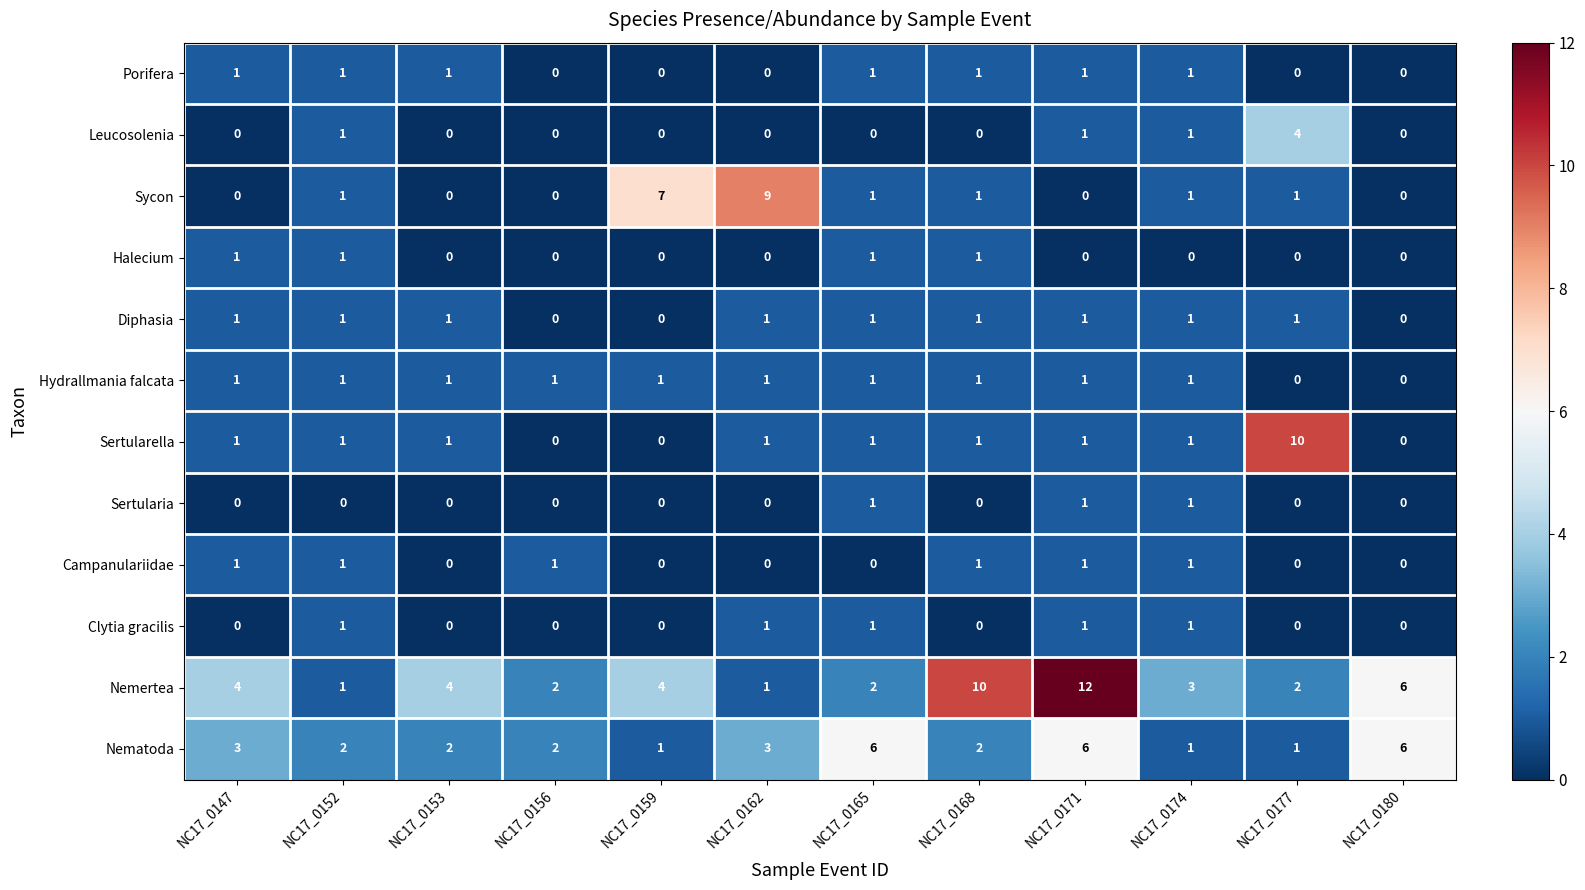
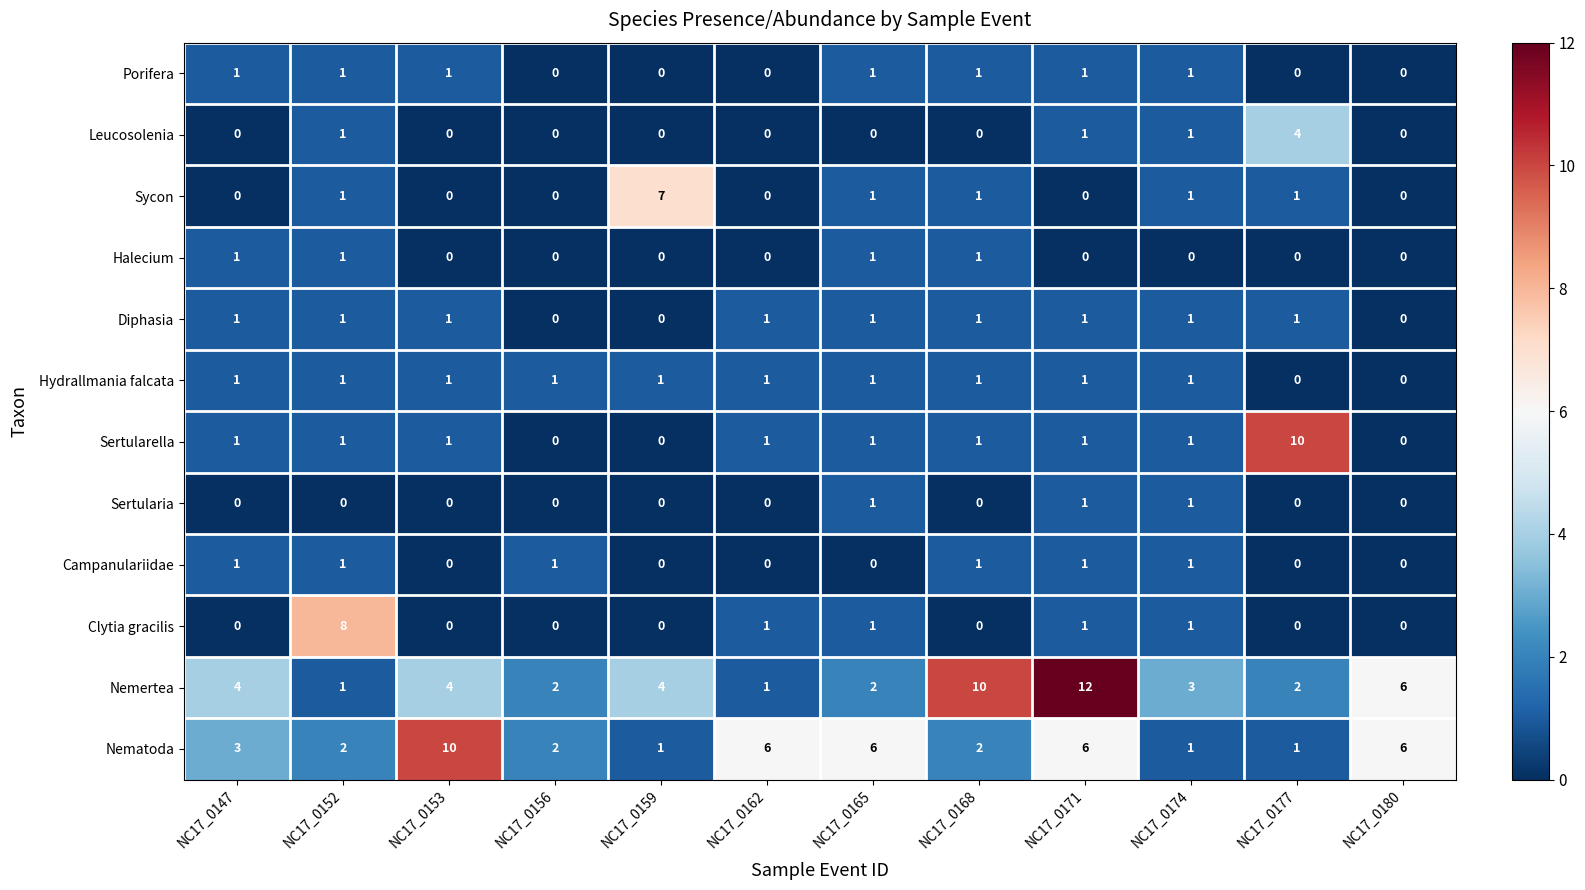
  {
    "Porifera": {
      "NC17_0147": 1,
      "NC17_0152": 1,
      "NC17_0153": 1,
      "NC17_0156": 0,
      "NC17_0159": 0,
      "NC17_0162": 0,
      "NC17_0165": 1,
      "NC17_0168": 1,
      "NC17_0171": 1,
      "NC17_0174": 1,
      "NC17_0177": 0,
      "NC17_0180": 0
    },
    "Leucosolenia": {
      "NC17_0147": 0,
      "NC17_0152": 1,
      "NC17_0153": 0,
      "NC17_0156": 0,
      "NC17_0159": 0,
      "NC17_0162": 0,
      "NC17_0165": 0,
      "NC17_0168": 0,
      "NC17_0171": 1,
      "NC17_0174": 1,
      "NC17_0177": 4,
      "NC17_0180": 0
    },
    "Sycon": {
      "NC17_0147": 0,
      "NC17_0152": 1,
      "NC17_0153": 0,
      "NC17_0156": 0,
      "NC17_0159": 7,
-     "NC17_0162": 9,
+     "NC17_0162": 0,
      "NC17_0165": 1,
      "NC17_0168": 1,
      "NC17_0171": 0,
      "NC17_0174": 1,
      "NC17_0177": 1,
      "NC17_0180": 0
    },
    "Halecium": {
      "NC17_0147": 1,
      "NC17_0152": 1,
      "NC17_0153": 0,
      "NC17_0156": 0,
      "NC17_0159": 0,
      "NC17_0162": 0,
      "NC17_0165": 1,
      "NC17_0168": 1,
      "NC17_0171": 0,
      "NC17_0174": 0,
      "NC17_0177": 0,
      "NC17_0180": 0
    },
    "Diphasia": {
      "NC17_0147": 1,
      "NC17_0152": 1,
      "NC17_0153": 1,
      "NC17_0156": 0,
      "NC17_0159": 0,
      "NC17_0162": 1,
      "NC17_0165": 1,
      "NC17_0168": 1,
      "NC17_0171": 1,
      "NC17_0174": 1,
      "NC17_0177": 1,
      "NC17_0180": 0
    },
    "Hydrallmania falcata": {
      "NC17_0147": 1,
      "NC17_0152": 1,
      "NC17_0153": 1,
      "NC17_0156": 1,
      "NC17_0159": 1,
      "NC17_0162": 1,
      "NC17_0165": 1,
      "NC17_0168": 1,
      "NC17_0171": 1,
      "NC17_0174": 1,
      "NC17_0177": 0,
      "NC17_0180": 0
    },
    "Sertularella": {
      "NC17_0147": 1,
      "NC17_0152": 1,
      "NC17_0153": 1,
      "NC17_0156": 0,
      "NC17_0159": 0,
      "NC17_0162": 1,
      "NC17_0165": 1,
      "NC17_0168": 1,
      "NC17_0171": 1,
      "NC17_0174": 1,
      "NC17_0177": 10,
      "NC17_0180": 0
    },
    "Sertularia": {
      "NC17_0147": 0,
      "NC17_0152": 0,
      "NC17_0153": 0,
      "NC17_0156": 0,
      "NC17_0159": 0,
      "NC17_0162": 0,
      "NC17_0165": 1,
      "NC17_0168": 0,
      "NC17_0171": 1,
      "NC17_0174": 1,
      "NC17_0177": 0,
      "NC17_0180": 0
    },
    "Campanulariidae": {
      "NC17_0147": 1,
      "NC17_0152": 1,
      "NC17_0153": 0,
      "NC17_0156": 1,
      "NC17_0159": 0,
      "NC17_0162": 0,
      "NC17_0165": 0,
      "NC17_0168": 1,
      "NC17_0171": 1,
      "NC17_0174": 1,
      "NC17_0177": 0,
      "NC17_0180": 0
    },
    "Clytia gracilis": {
      "NC17_0147": 0,
-     "NC17_0152": 1,
+     "NC17_0152": 8,
      "NC17_0153": 0,
      "NC17_0156": 0,
      "NC17_0159": 0,
      "NC17_0162": 1,
      "NC17_0165": 1,
      "NC17_0168": 0,
      "NC17_0171": 1,
      "NC17_0174": 1,
      "NC17_0177": 0,
      "NC17_0180": 0
    },
    "Nemertea": {
      "NC17_0147": 4,
      "NC17_0152": 1,
      "NC17_0153": 4,
      "NC17_0156": 2,
      "NC17_0159": 4,
      "NC17_0162": 1,
      "NC17_0165": 2,
      "NC17_0168": 10,
      "NC17_0171": 12,
      "NC17_0174": 3,
      "NC17_0177": 2,
      "NC17_0180": 6
    },
    "Nematoda": {
      "NC17_0147": 3,
      "NC17_0152": 2,
-     "NC17_0153": 2,
+     "NC17_0153": 10,
      "NC17_0156": 2,
      "NC17_0159": 1,
-     "NC17_0162": 3,
+     "NC17_0162": 6,
      "NC17_0165": 6,
      "NC17_0168": 2,
      "NC17_0171": 6,
      "NC17_0174": 1,
      "NC17_0177": 1,
      "NC17_0180": 6
    }
  }
